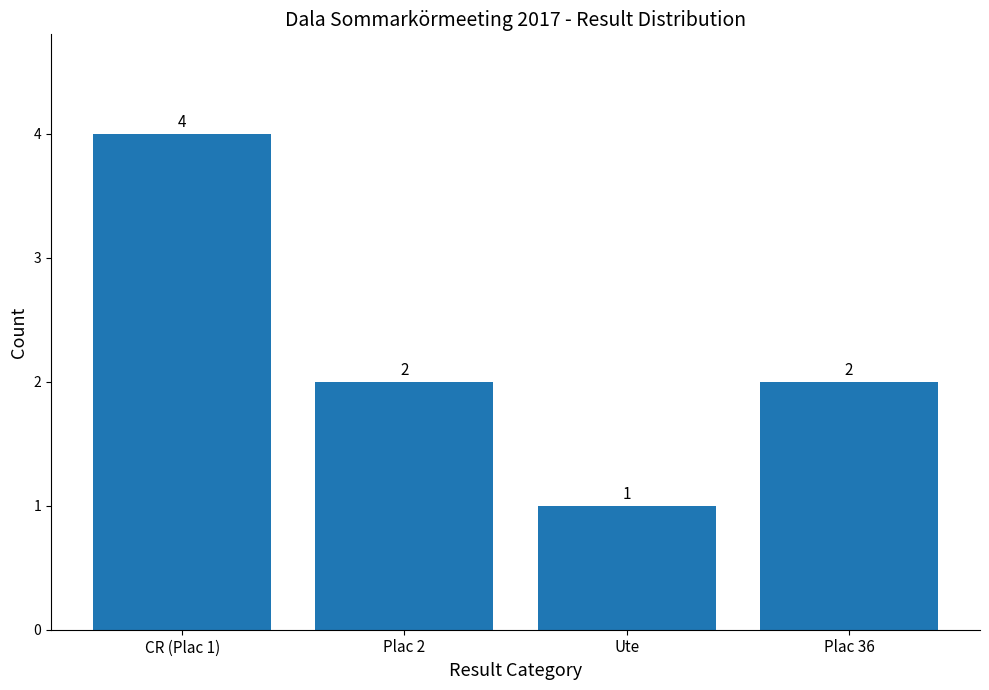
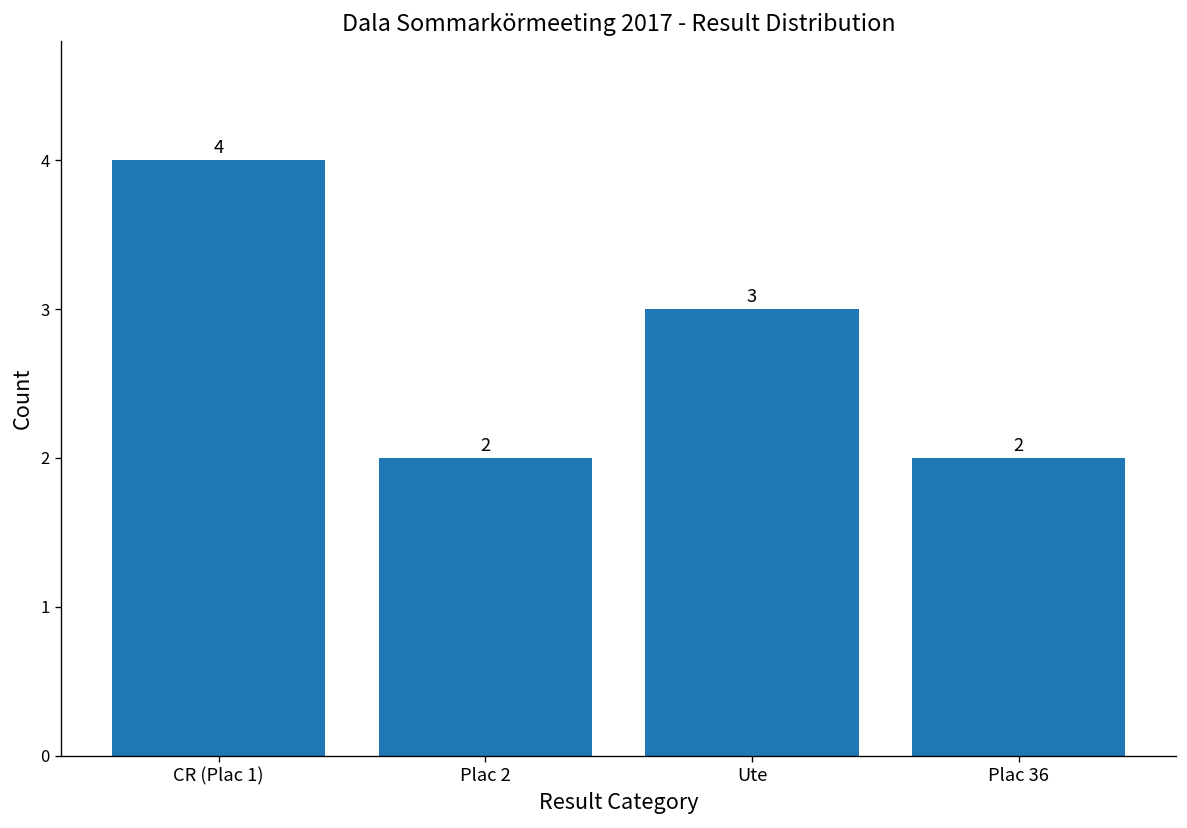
  {
    "CR (Plac 1)": 4,
    "Plac 2": 2,
-   "Ute": 1,
+   "Ute": 3,
    "Plac 36": 2
  }
